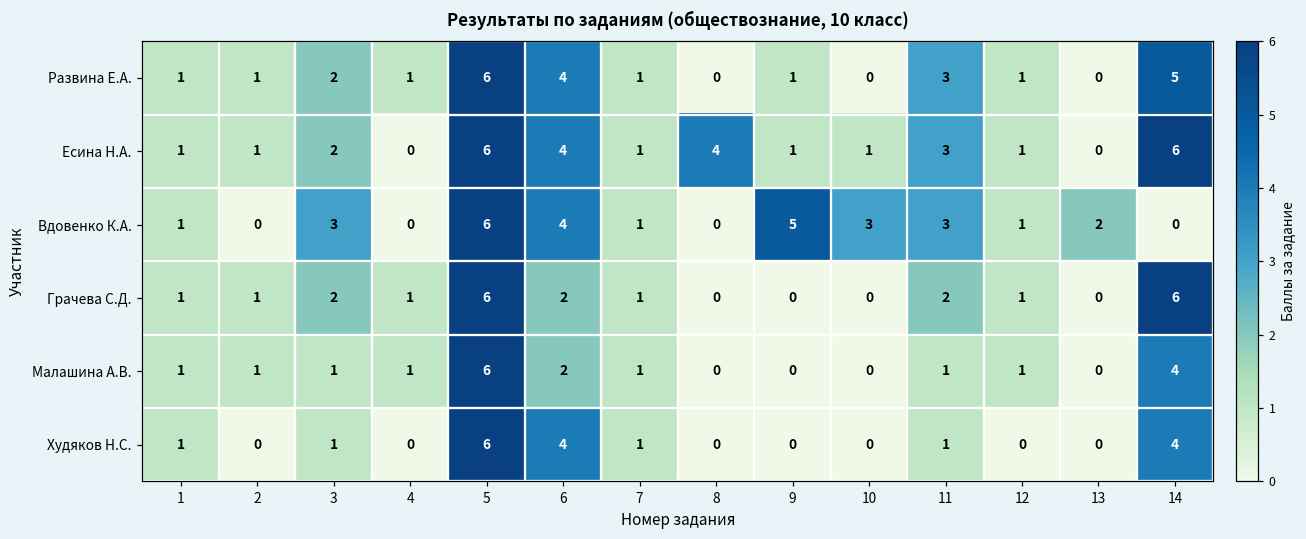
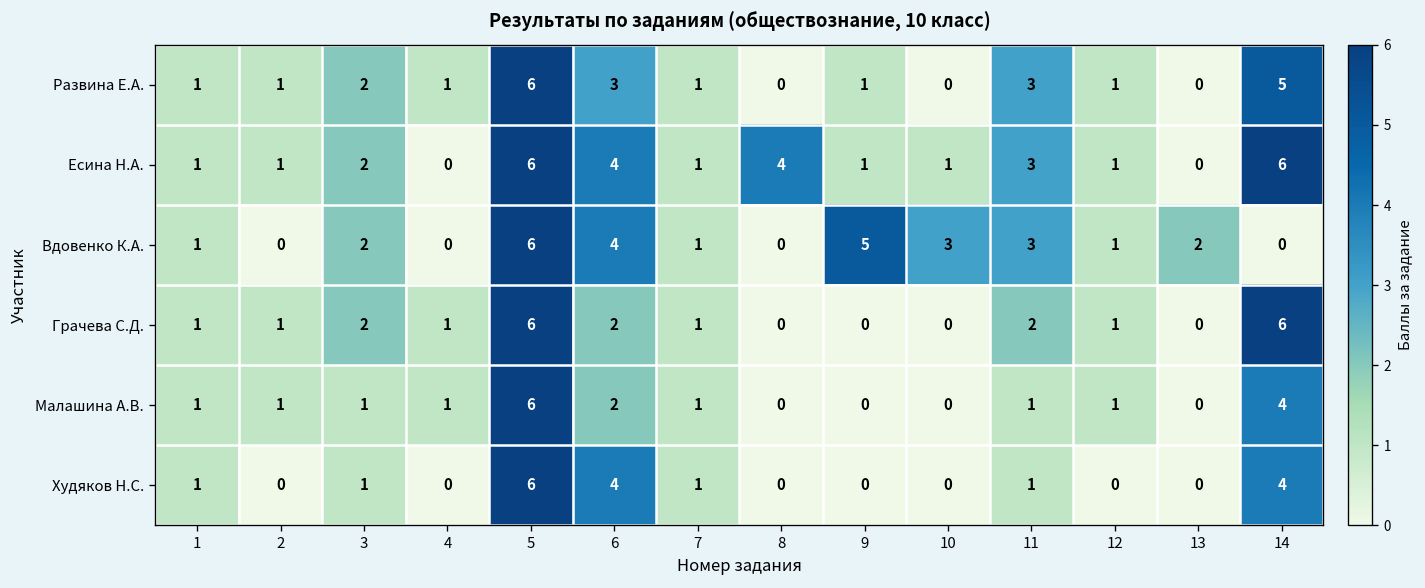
  {
    "Развина Е.А.": {
      "1": 1,
      "2": 1,
      "3": 2,
      "4": 1,
      "5": 6,
-     "6": 4,
+     "6": 3,
      "7": 1,
      "8": 0,
      "9": 1,
      "10": 0,
      "11": 3,
      "12": 1,
      "13": 0,
      "14": 5
    },
    "Есина Н.А.": {
      "1": 1,
      "2": 1,
      "3": 2,
      "4": 0,
      "5": 6,
      "6": 4,
      "7": 1,
      "8": 4,
      "9": 1,
      "10": 1,
      "11": 3,
      "12": 1,
      "13": 0,
      "14": 6
    },
    "Вдовенко К.А.": {
      "1": 1,
      "2": 0,
-     "3": 3,
+     "3": 2,
      "4": 0,
      "5": 6,
      "6": 4,
      "7": 1,
      "8": 0,
      "9": 5,
      "10": 3,
      "11": 3,
      "12": 1,
      "13": 2,
      "14": 0
    },
    "Грачева С.Д.": {
      "1": 1,
      "2": 1,
      "3": 2,
      "4": 1,
      "5": 6,
      "6": 2,
      "7": 1,
      "8": 0,
      "9": 0,
      "10": 0,
      "11": 2,
      "12": 1,
      "13": 0,
      "14": 6
    },
    "Малашина А.В.": {
      "1": 1,
      "2": 1,
      "3": 1,
      "4": 1,
      "5": 6,
      "6": 2,
      "7": 1,
      "8": 0,
      "9": 0,
      "10": 0,
      "11": 1,
      "12": 1,
      "13": 0,
      "14": 4
    },
    "Худяков Н.С.": {
      "1": 1,
      "2": 0,
      "3": 1,
      "4": 0,
      "5": 6,
      "6": 4,
      "7": 1,
      "8": 0,
      "9": 0,
      "10": 0,
      "11": 1,
      "12": 0,
      "13": 0,
      "14": 4
    }
  }
